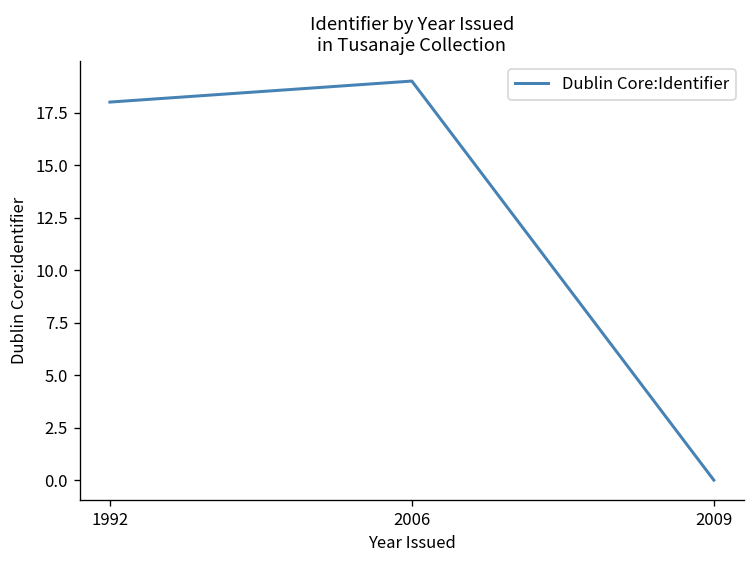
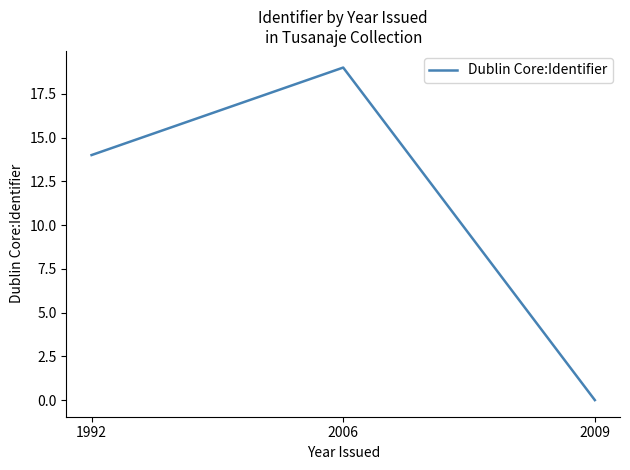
  {
-   "1992": 18,
+   "1992": 14,
    "2006": 19,
    "2009": 0
  }
